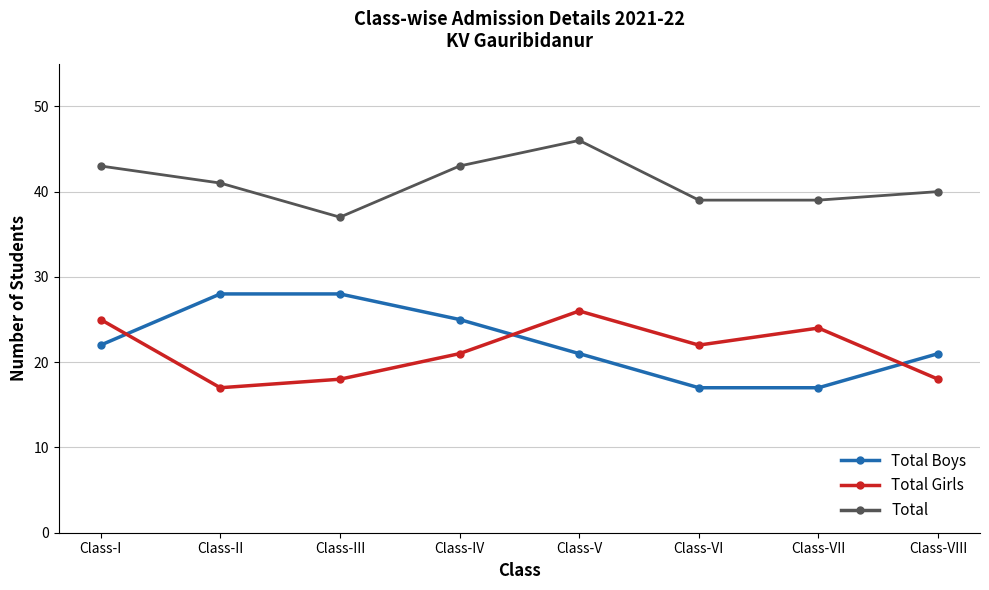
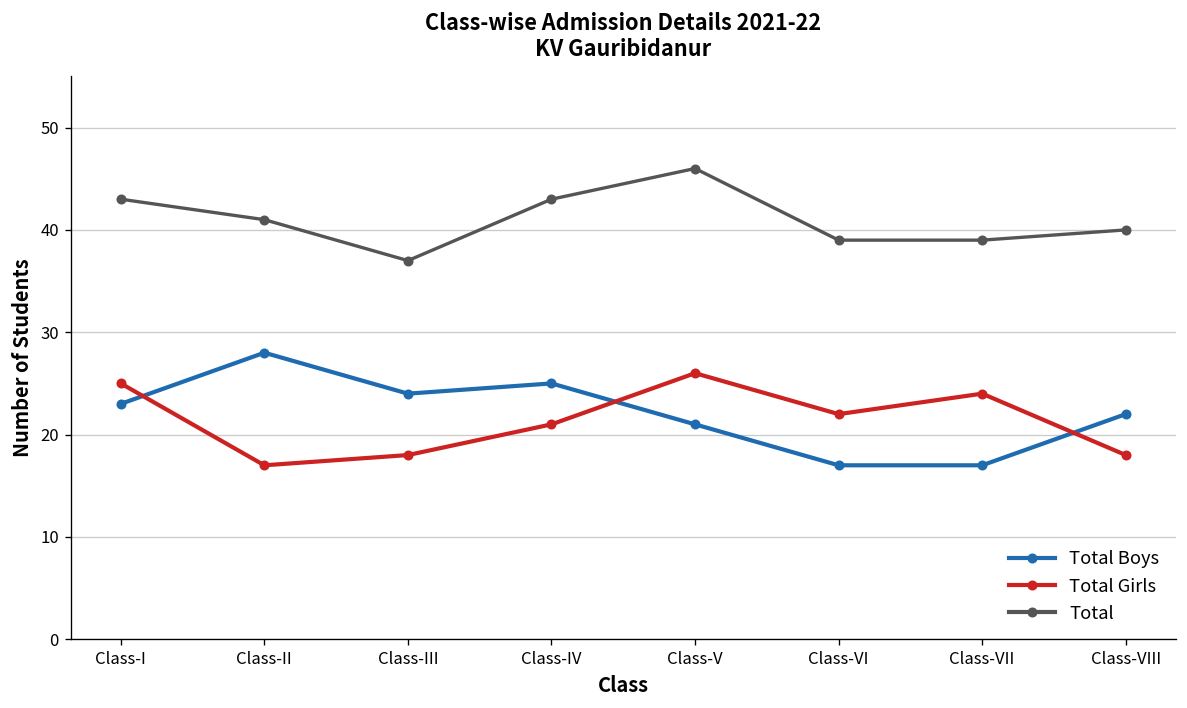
  {
    "Total Boys": {
-     "Class-I": 22,
+     "Class-I": 23,
      "Class-II": 28,
-     "Class-III": 28,
+     "Class-III": 24,
      "Class-IV": 25,
      "Class-V": 21,
      "Class-VI": 17,
      "Class-VII": 17,
-     "Class-VIII": 21
+     "Class-VIII": 22
    },
    "Total Girls": {
      "Class-I": 25,
      "Class-II": 17,
      "Class-III": 18,
      "Class-IV": 21,
      "Class-V": 26,
      "Class-VI": 22,
      "Class-VII": 24,
      "Class-VIII": 18
    },
    "Total": {
      "Class-I": 43,
      "Class-II": 41,
      "Class-III": 37,
      "Class-IV": 43,
      "Class-V": 46,
      "Class-VI": 39,
      "Class-VII": 39,
      "Class-VIII": 40
    }
  }
